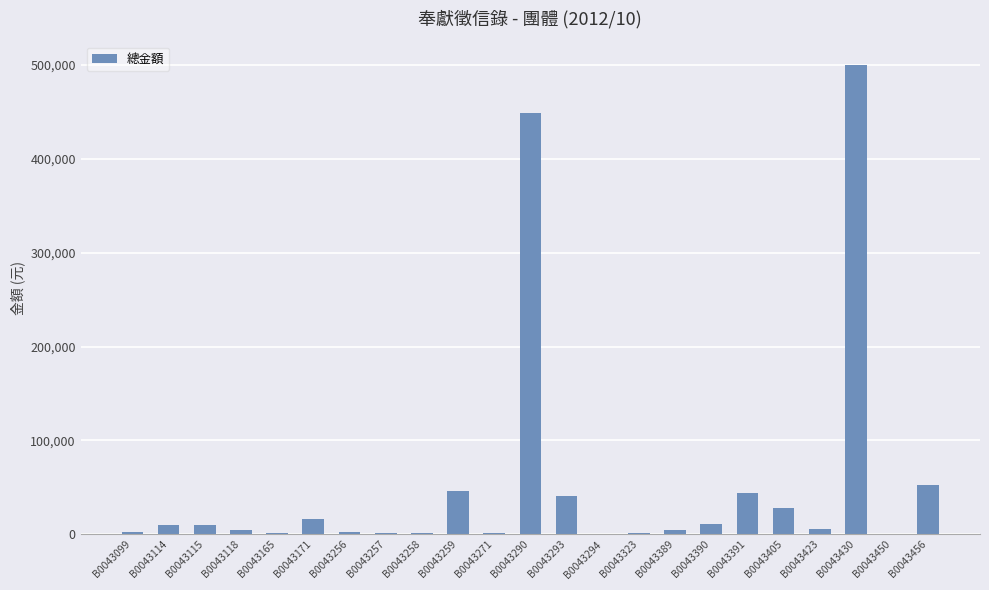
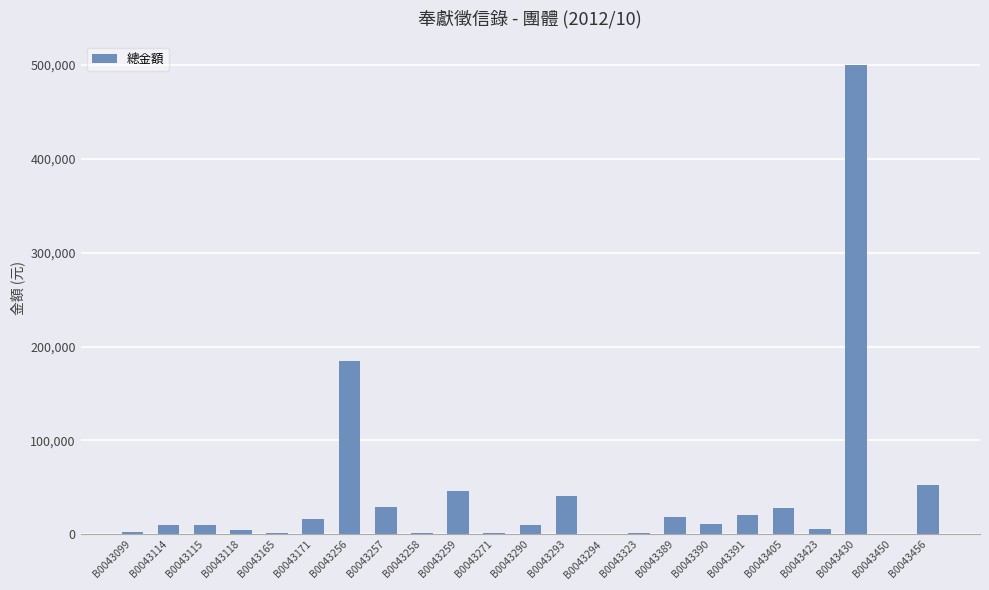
  {
    "B0043099": "0",
    "B0043114": "10,000",
    "B0043115": "10,000",
    "B0043118": "10,000",
    "B0043171": "20,000",
-   "B0043256": "0",
-   "B0043257": "0",
+   "B0043256": "180,000",
+   "B0043257": "30,000",
    "B0043259": "50,000",
-   "B0043290": "450,000",
+   "B0043290": "10,000",
    "B0043293": "40,000",
-   "B0043389": "10,000",
+   "B0043389": "20,000",
    "B0043390": "10,000",
-   "B0043391": "40,000",
+   "B0043391": "20,000",
    "B0043405": "30,000",
    "B0043423": "10,000",
    "B0043430": "500,000",
    "B0043456": "50,000"
  }
